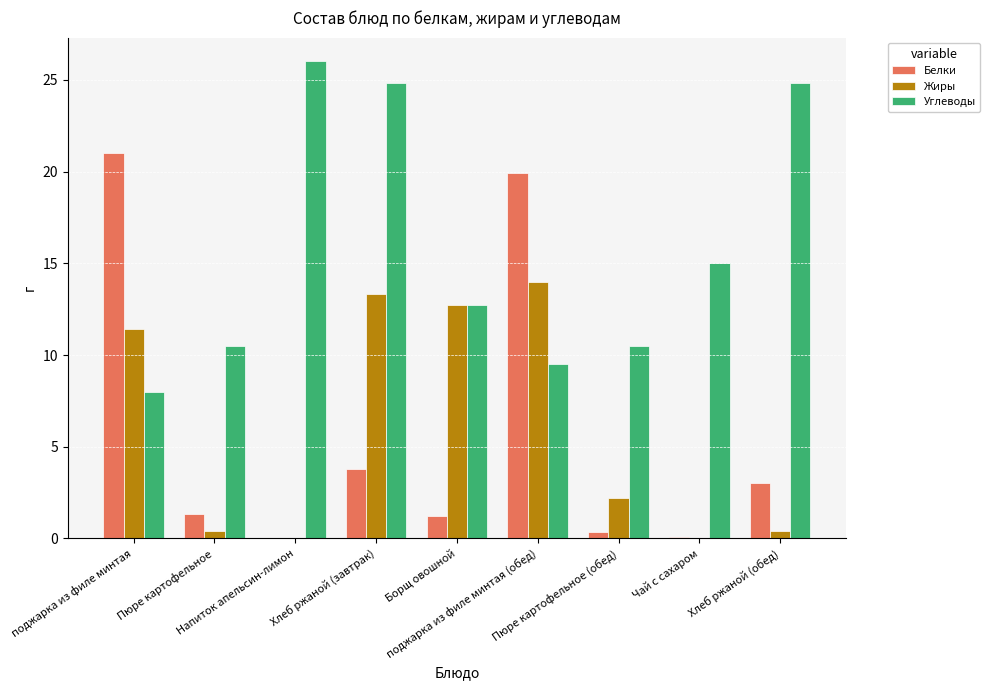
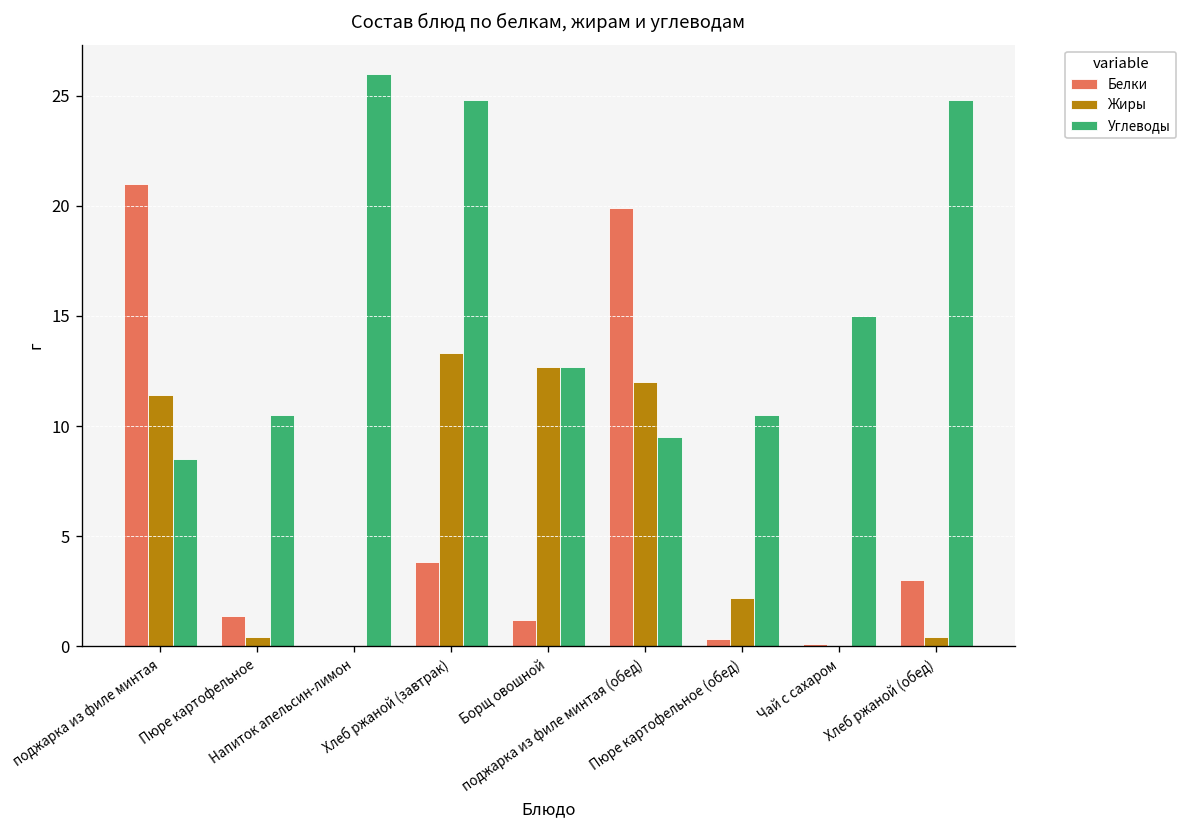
  {
    "Белки": {
      "поджарка из филе минтая": 21.0,
      "Пюре картофельное": 1.4,
      "Напиток апельсин-лимон": 0.0,
      "Хлеб ржаной (завтрак)": 3.8,
      "Борщ овошной": 1.2,
      "поджарка из филе минтая (обед)": 19.9,
      "Пюре картофельное (обед)": 0.3,
      "Хлеб ржаной (обед)": 3.0
    },
    "Жиры": {
      "поджарка из филе минтая": 11.4,
      "Пюре картофельное": 0.4,
      "Напиток апельсин-лимон": 0,
      "Хлеб ржаной (завтрак)": 13.3,
      "Борщ овошной": 12.7,
-     "поджарка из филе минтая (обед)": 14,
+     "поджарка из филе минтая (обед)": 12,
      "Пюре картофельное (обед)": 2.2,
      "Чай с сахаром": 0,
      "Хлеб ржаной (обед)": 0.4
    },
    "Углеводы": {
-     "поджарка из филе минтая": 8.0,
+     "поджарка из филе минтая": 8.5,
      "Пюре картофельное": 10.5,
      "Напиток апельсин-лимон": 26.0,
      "Хлеб ржаной (завтрак)": 24.8,
      "Борщ овошной": 12.7,
      "поджарка из филе минтая (обед)": 9.5,
      "Пюре картофельное (обед)": 10.5,
      "Чай с сахаром": 15.0,
      "Хлеб ржаной (обед)": 24.8
    }
  }
